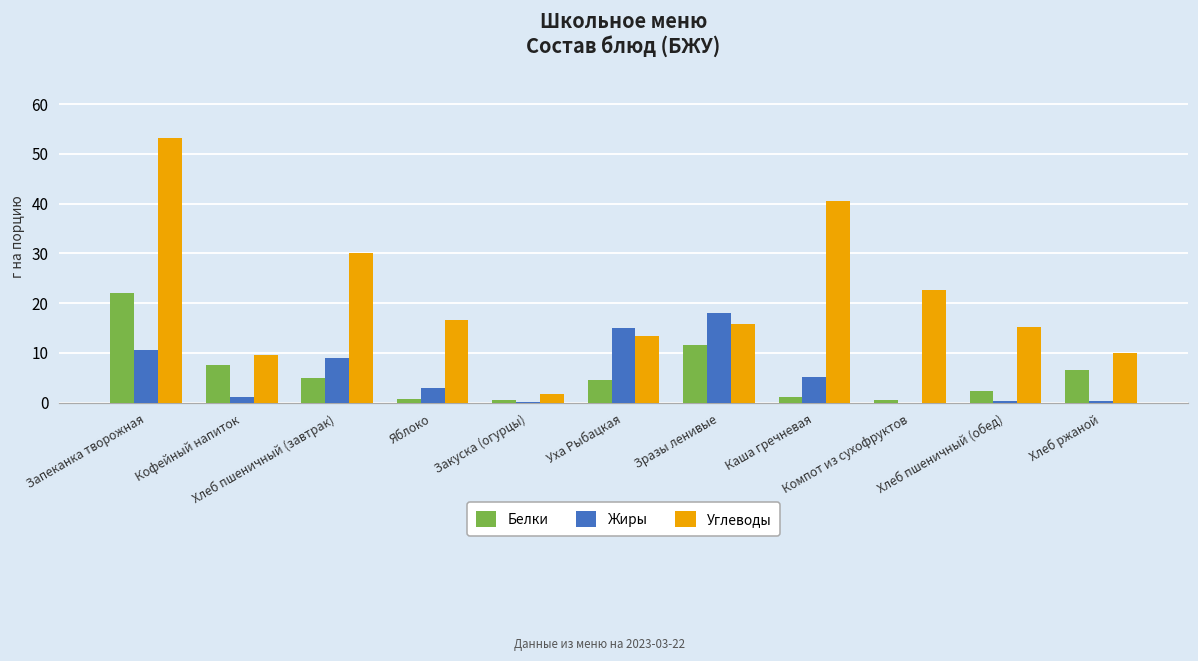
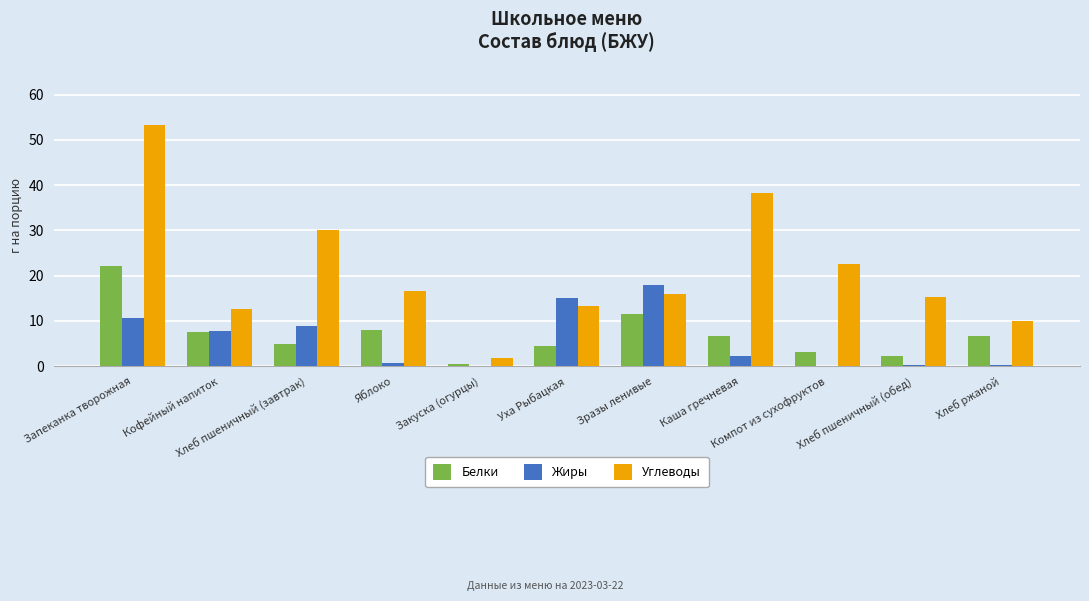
  {
    "Белки": {
      "Запеканка творожная": 22,
      "Кофейный напиток": 8,
      "Хлеб пшеничный (завтрак)": 5,
-     "Яблоко": 1,
+     "Яблоко": 8,
      "Закуска (огурцы)": 1,
      "Уха Рыбацкая": 4,
      "Зразы ленивые": 12,
-     "Каша гречневая": 1,
-     "Компот из сухофруктов": 1,
+     "Каша гречневая": 7,
+     "Компот из сухофруктов": 3,
      "Хлеб пшеничный (обед)": 2,
      "Хлеб ржаной": 7
    },
    "Жиры": {
      "Запеканка творожная": 11,
-     "Кофейный напиток": 1,
+     "Кофейный напиток": 8,
      "Хлеб пшеничный (завтрак)": 9,
-     "Яблоко": 3,
+     "Яблоко": 1,
      "Уха Рыбацкая": 15,
      "Зразы ленивые": 18,
-     "Каша гречневая": 5,
+     "Каша гречневая": 2,
      "Компот из сухофруктов": 0
    },
    "Углеводы": {
      "Запеканка творожная": 53,
-     "Кофейный напиток": 10,
+     "Кофейный напиток": 13,
      "Хлеб пшеничный (завтрак)": 30,
      "Яблоко": 17,
      "Закуска (огурцы)": 2,
      "Уха Рыбацкая": 13,
      "Зразы ленивые": 16,
-     "Каша гречневая": 41,
+     "Каша гречневая": 38,
      "Компот из сухофруктов": 23,
      "Хлеб пшеничный (обед)": 15,
      "Хлеб ржаной": 10
    }
  }
